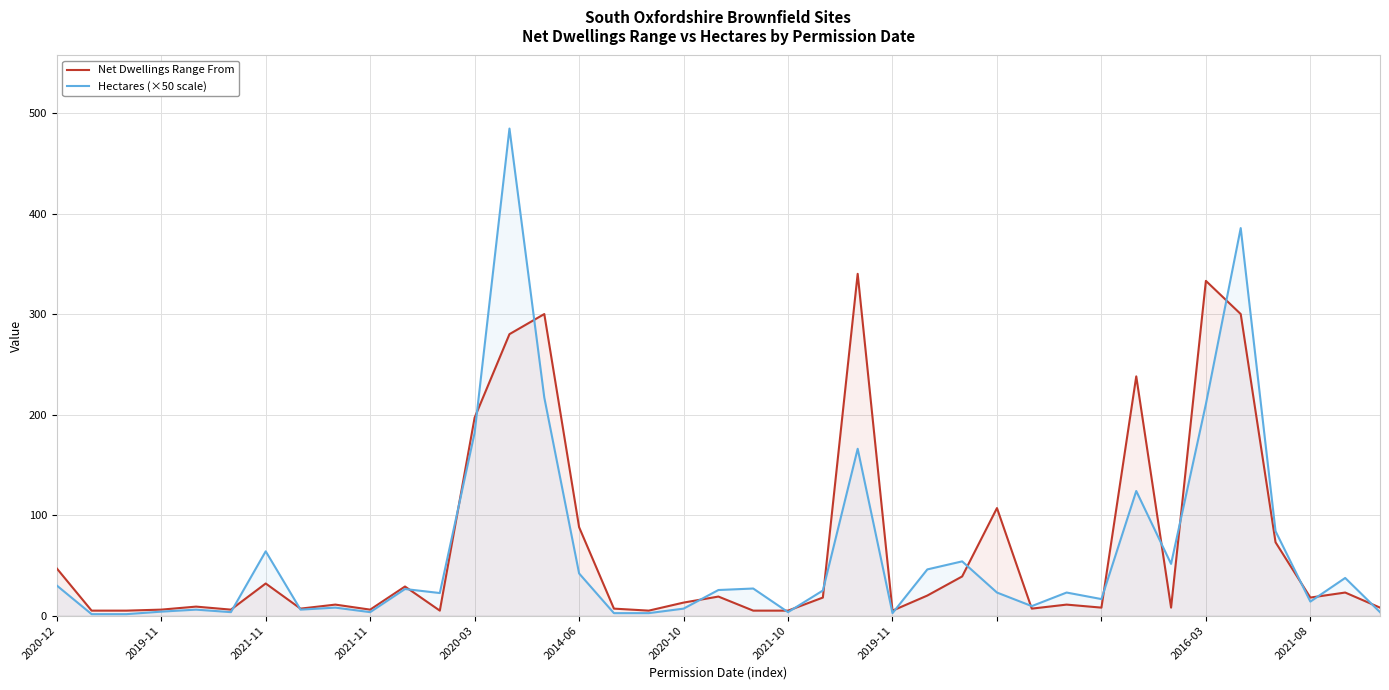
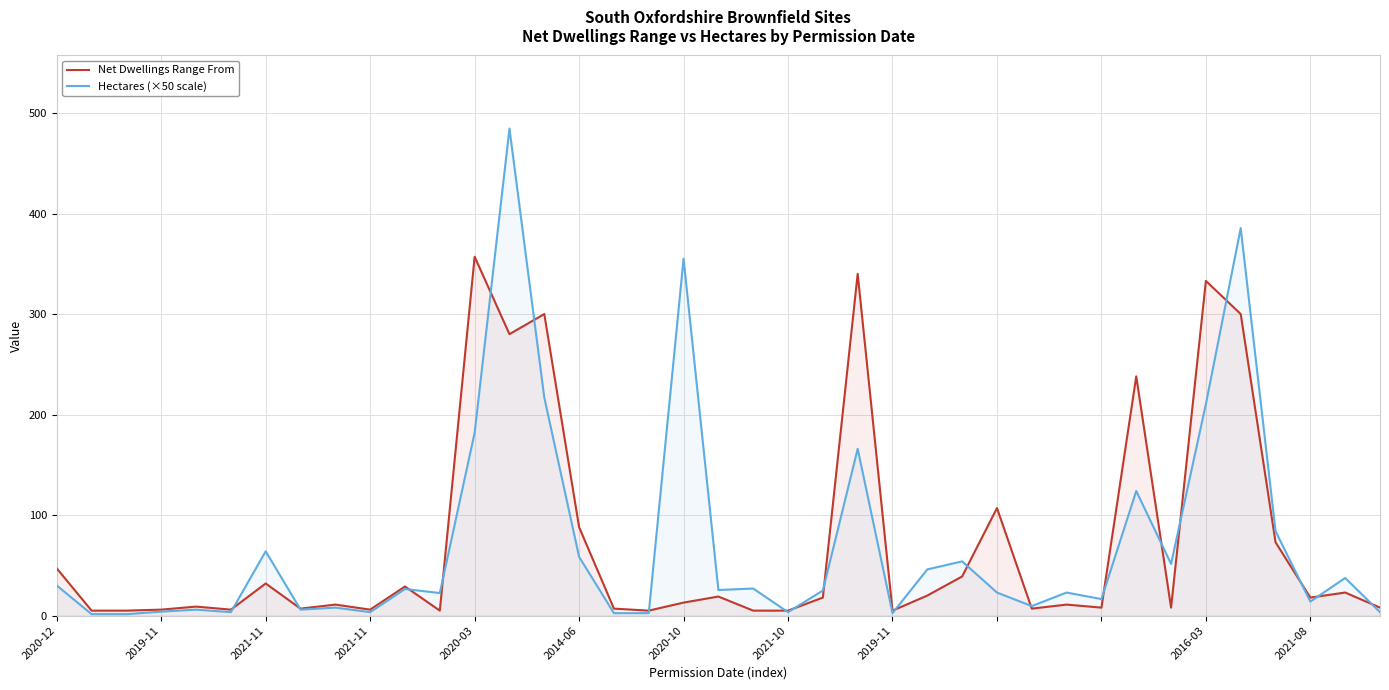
  {
    "Net Dwellings Range From": {
      "2020-12": 47,
-     "2020-03": 197,
+     "2020-03": 357,
      "2014-06": 88,
      "2020-10": 13,
      "2016-03": 333,
      "2021-08": 18
    },
    "Hectares (×50 scale)": {
      "2020-12": 30,
      "2020-03": 182,
-     "2014-06": 42,
-     "2020-10": 7,
+     "2014-06": 59,
+     "2020-10": 355,
      "2016-03": 211,
      "2021-08": 14
    }
  }
